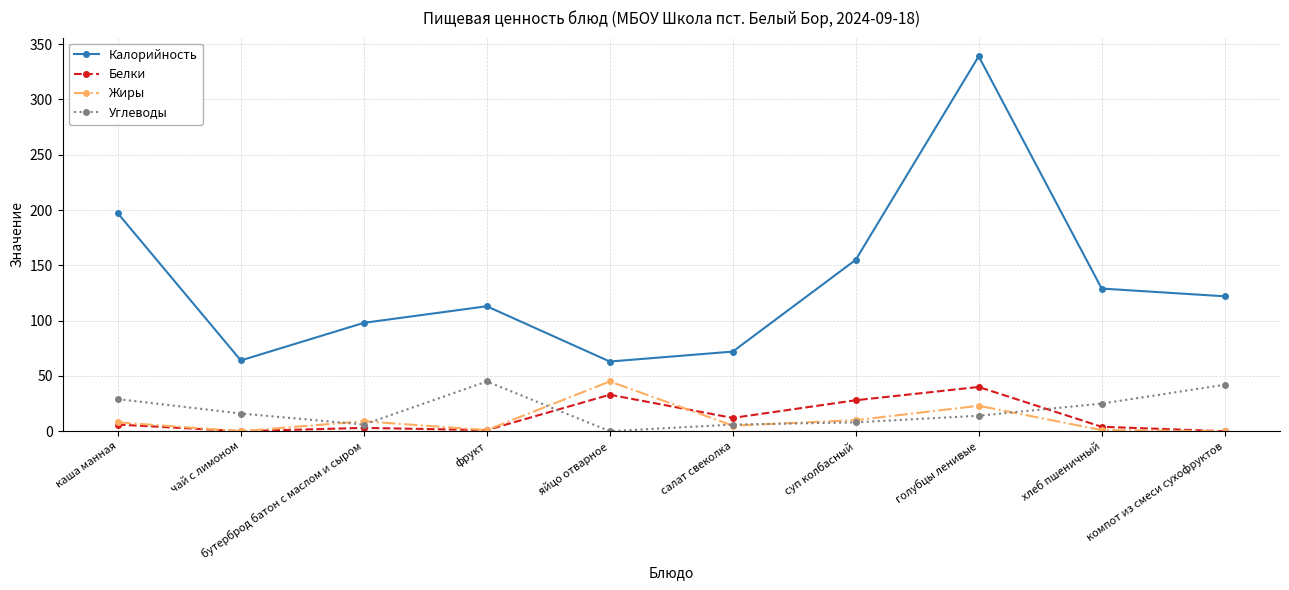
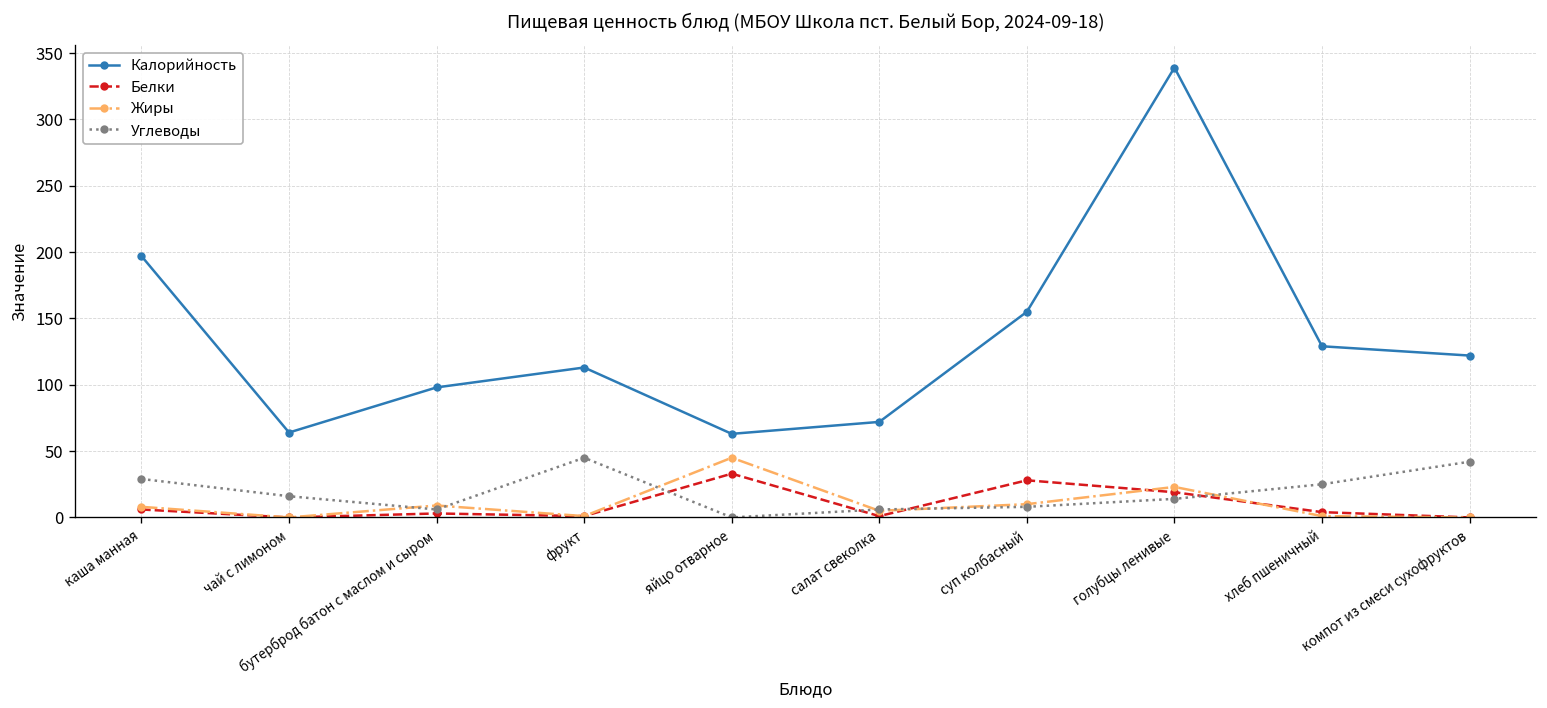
  {
    "Калорийность": {
      "каша манная": 197,
      "чай с лимоном": 64,
      "бутерброд батон с маслом и сыром": 98,
      "фрукт": 113,
      "яйцо отварное": 63,
      "салат свеколка": 72,
      "суп колбасный": 155,
      "голубцы ленивые": 339,
      "хлеб пшеничный": 129,
      "компот из смеси сухофруктов": 122
    },
    "Белки": {
      "бутерброд батон с маслом и сыром": 3,
      "яйцо отварное": 33,
-     "салат свеколка": 12,
+     "салат свеколка": 1,
      "суп колбасный": 28,
-     "голубцы ленивые": 40,
+     "голубцы ленивые": 19,
      "хлеб пшеничный": 4
    },
    "Жиры": {
      "бутерброд батон с маслом и сыром": 9,
      "яйцо отварное": 45,
      "голубцы ленивые": 23,
      "хлеб пшеничный": 1
    },
    "Углеводы": {
      "каша манная": 29,
      "чай с лимоном": 16,
      "бутерброд батон с маслом и сыром": 6,
      "фрукт": 45,
      "яйцо отварное": 0,
      "голубцы ленивые": 14,
      "хлеб пшеничный": 25,
      "компот из смеси сухофруктов": 42
    }
  }
